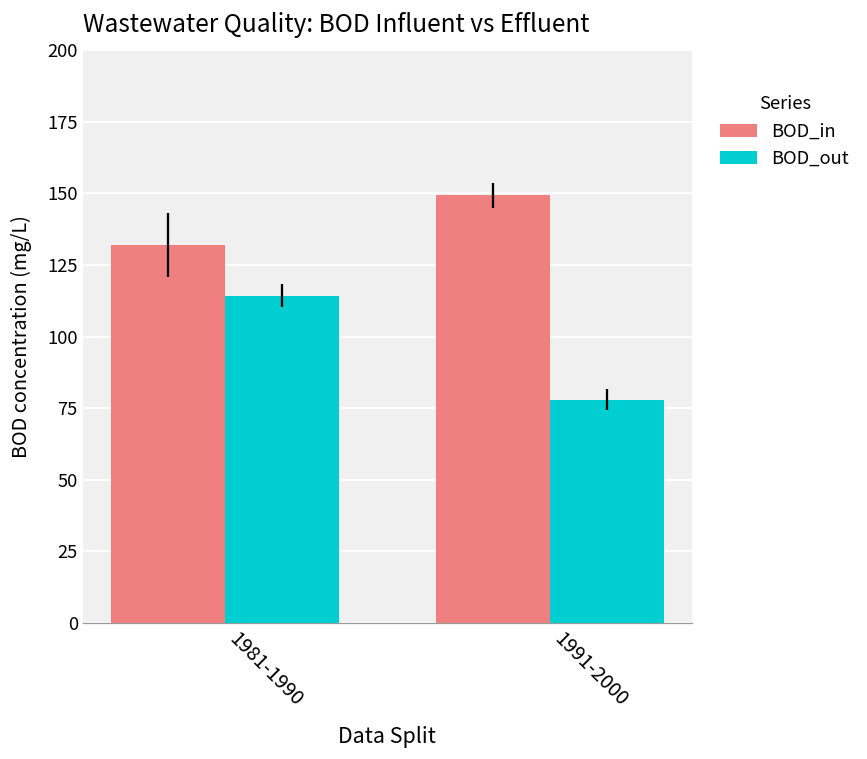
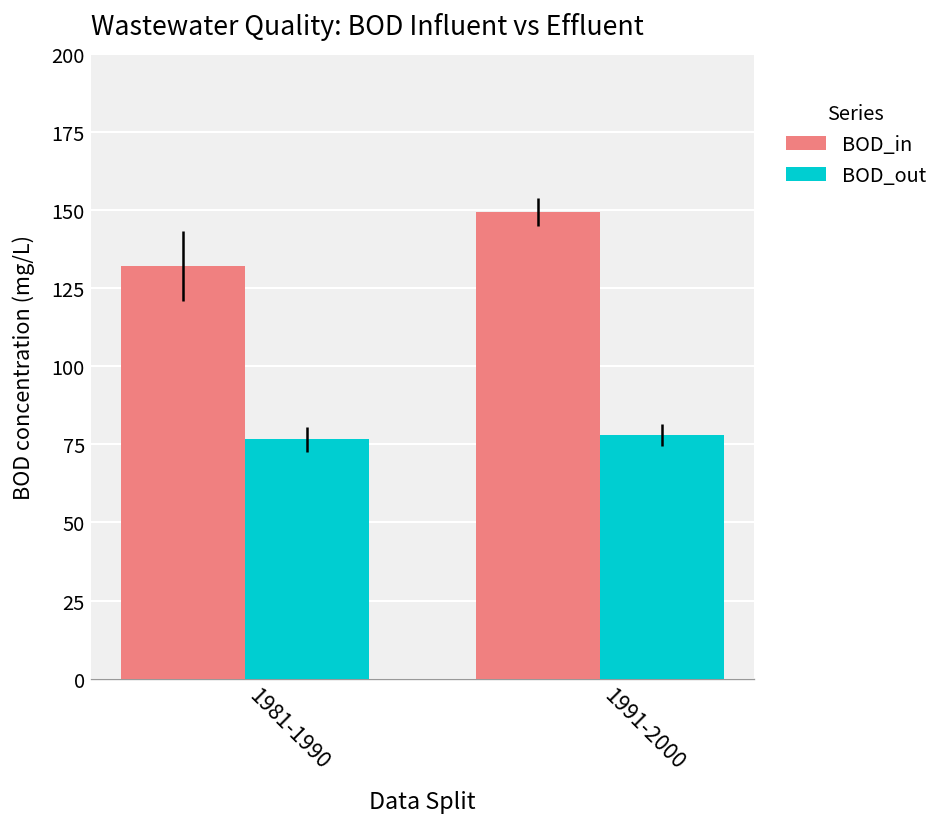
  {
    "BOD_in": {
      "1981-1990": 132,
      "1991-2000": 149
    },
    "BOD_out": {
-     "1981-1990": 114,
+     "1981-1990": 77,
      "1991-2000": 78
    }
  }
